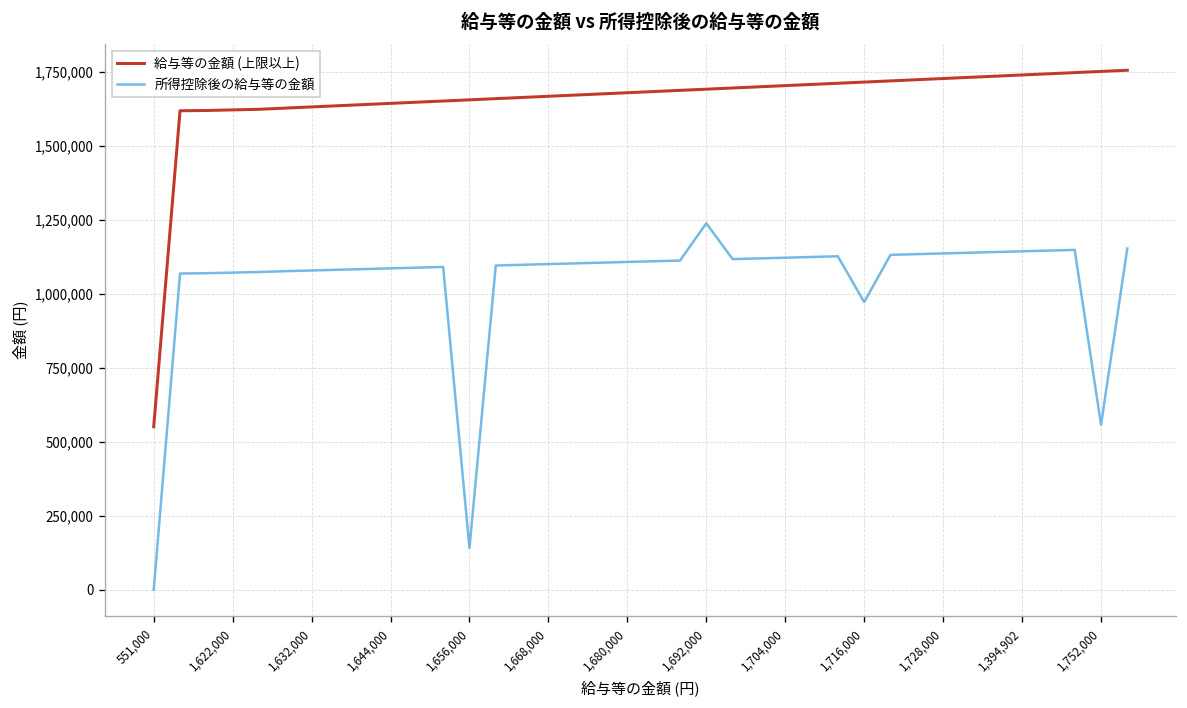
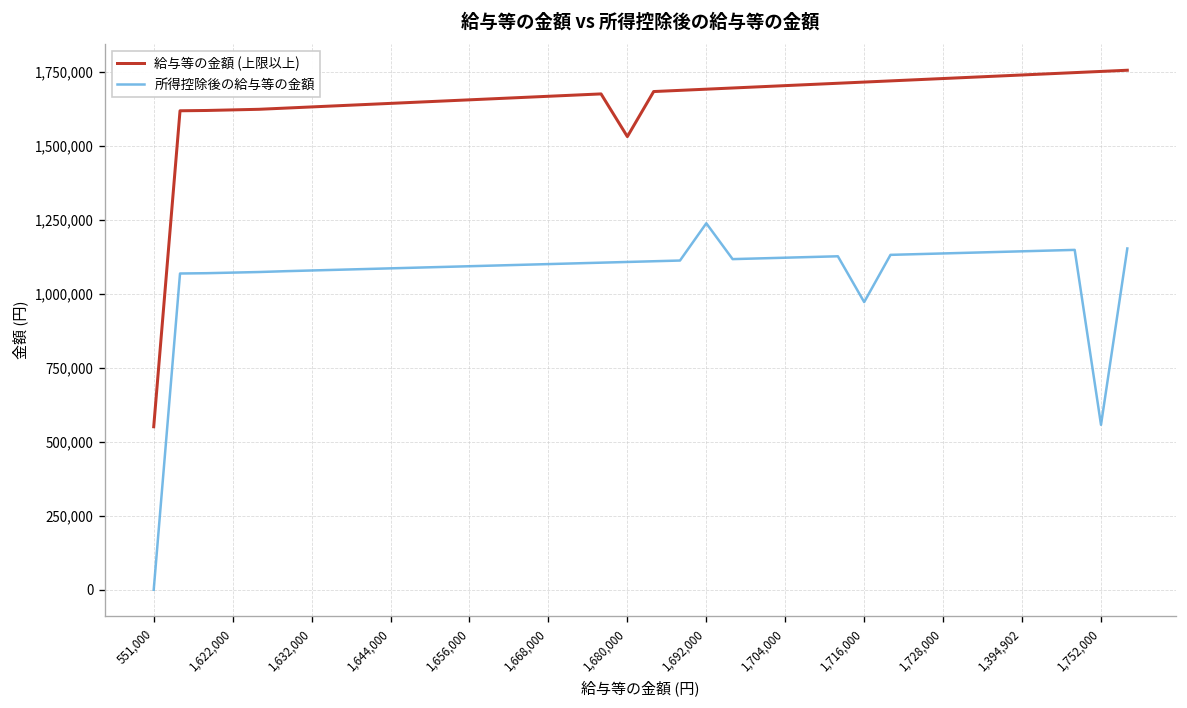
  {
    "給与等の金額 (上限以上)": {
      "551,000": "550,000",
      "1,622,000": "1,620,000",
      "1,632,000": "1,630,000",
      "1,644,000": "1,640,000",
      "1,656,000": "1,660,000",
      "1,668,000": "1,670,000",
-     "1,680,000": "1,680,000",
+     "1,680,000": "1,530,000",
      "1,692,000": "1,690,000",
      "1,704,000": "1,700,000",
      "1,716,000": "1,720,000",
      "1,728,000": "1,730,000",
      "1,394,902": "1,740,000",
      "1,752,000": "1,750,000"
    },
    "所得控除後の給与等の金額": {
      "551,000": "0",
      "1,622,000": "1,070,000",
      "1,632,000": "1,080,000",
      "1,644,000": "1,090,000",
-     "1,656,000": "140,000",
+     "1,656,000": "1,090,000",
      "1,668,000": "1,100,000",
      "1,680,000": "1,110,000",
      "1,692,000": "1,240,000",
      "1,704,000": "1,120,000",
      "1,716,000": "970,000",
      "1,728,000": "1,140,000",
      "1,394,902": "1,140,000",
      "1,752,000": "560,000"
    }
  }
